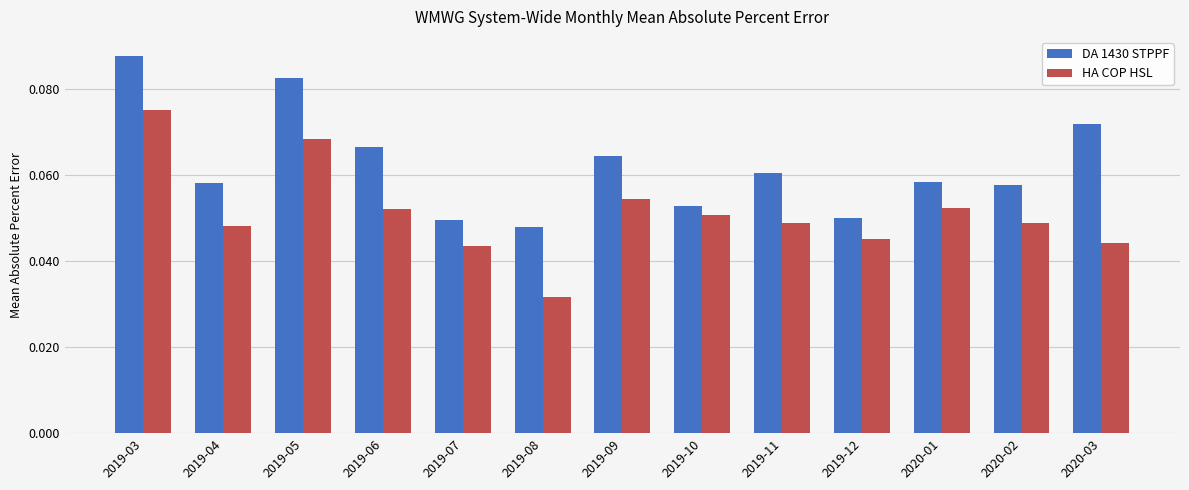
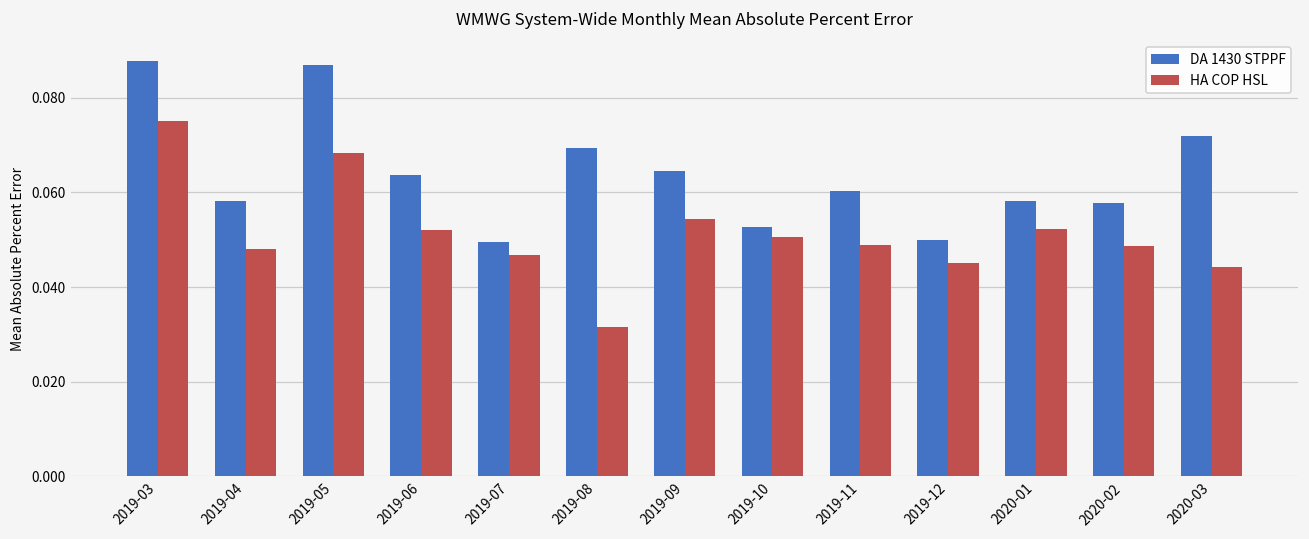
  {
    "DA 1430 STPPF": {
      "2019-03": 0.088,
      "2019-04": 0.058,
-     "2019-05": 0.083,
-     "2019-06": 0.067,
+     "2019-05": 0.087,
+     "2019-06": 0.064,
      "2019-07": 0.049,
-     "2019-08": 0.048,
+     "2019-08": 0.069,
      "2019-09": 0.064,
      "2019-10": 0.053,
      "2019-11": 0.060,
      "2019-12": 0.050,
      "2020-01": 0.058,
      "2020-02": 0.058,
      "2020-03": 0.072
    },
    "HA COP HSL": {
      "2019-03": 0.075,
      "2019-04": 0.048,
      "2019-05": 0.068,
      "2019-06": 0.052,
-     "2019-07": 0.043,
+     "2019-07": 0.047,
      "2019-08": 0.032,
      "2019-09": 0.054,
      "2019-10": 0.051,
      "2019-11": 0.049,
      "2019-12": 0.045,
      "2020-01": 0.052,
      "2020-02": 0.049,
      "2020-03": 0.044
    }
  }
